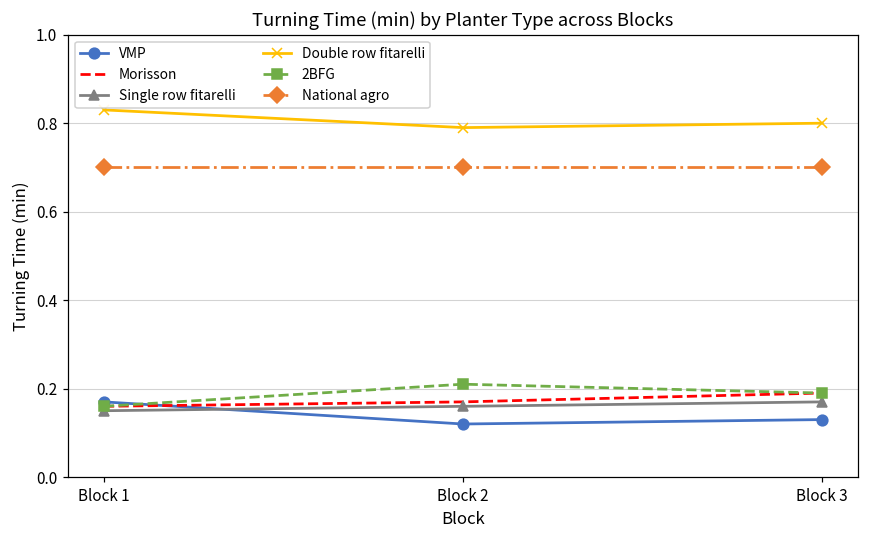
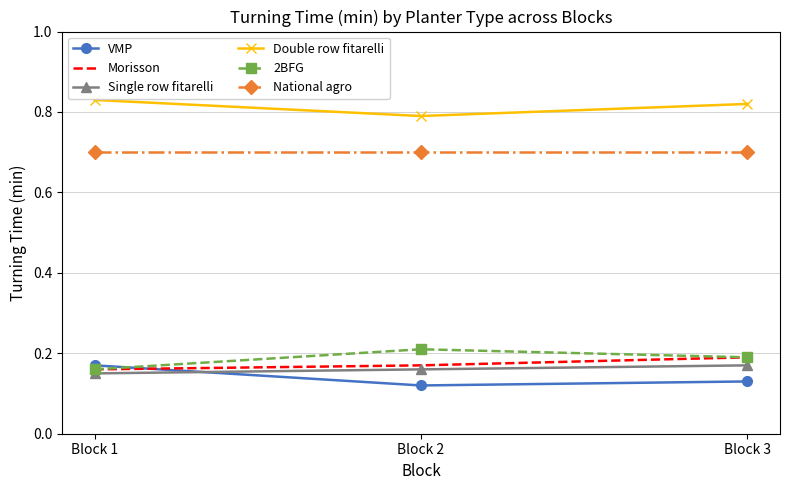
  {
    "VMP": {
      "Block 1": 0.17,
      "Block 2": 0.12,
      "Block 3": 0.13
    },
    "Morisson": {
      "Block 2": 0.17
    },
    "Single row fitarelli": {
      "Block 1": 0.15,
      "Block 2": 0.16,
      "Block 3": 0.17
    },
    "Double row fitarelli": {
      "Block 1": 0.83,
      "Block 2": 0.79,
-     "Block 3": 0.80
+     "Block 3": 0.82
    },
    "2BFG": {
      "Block 2": 0.21
    },
    "National agro": {
      "Block 1": 0.70,
      "Block 2": 0.70,
      "Block 3": 0.70
    }
  }
